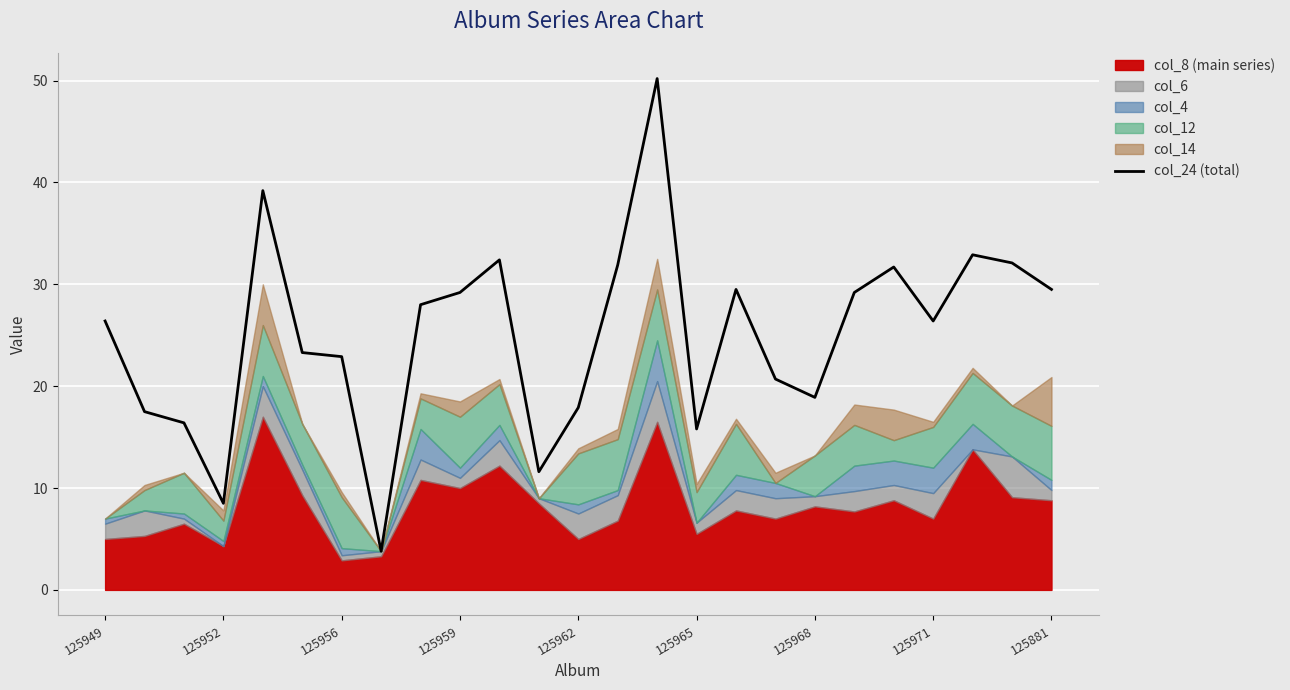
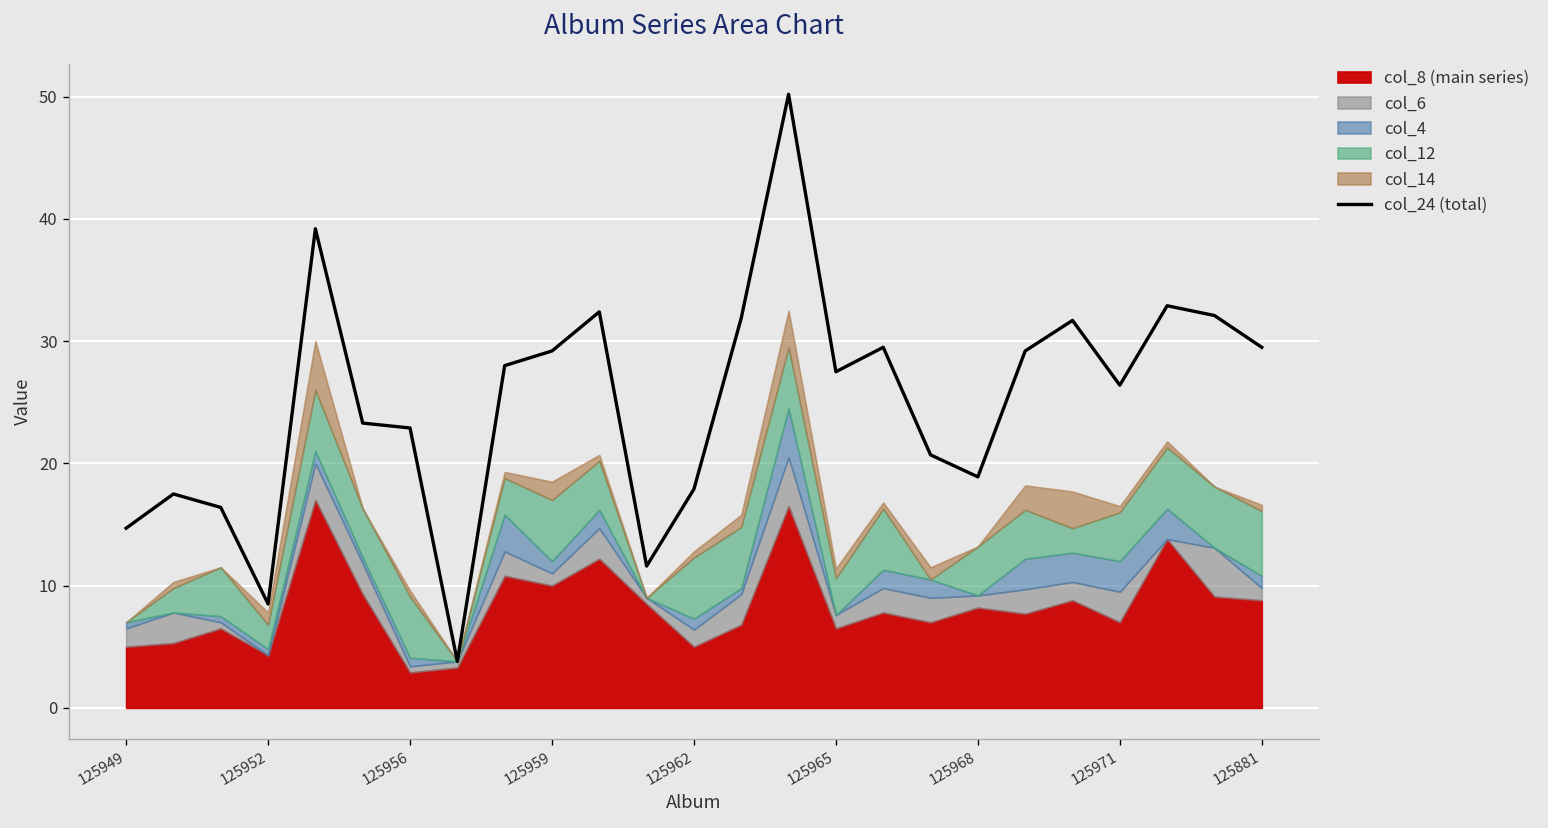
  {
    "col_24 (total)": {
-     "125949": 26.4,
+     "125949": 14.7,
      "125952": 8.5,
      "125956": 22.9,
      "125959": 29.2,
      "125962": 17.9,
-     "125965": 15.8,
+     "125965": 27.5,
      "125968": 18.9,
      "125971": 26.4,
      "125881": 29.5
    },
    "col_8 (main series)": {
      "125949": 5.0,
      "125956": 2.9,
      "125959": 10.0,
      "125962": 5.0,
-     "125965": 5.5,
+     "125965": 6.5,
      "125968": 8.2,
      "125971": 7.0,
      "125881": 8.8
    },
    "col_6": {
      "125949": 1.5,
      "125956": 0.5,
      "125959": 1.0,
-     "125962": 2.5,
+     "125962": 1.4,
      "125971": 2.5,
      "125881": 1.0
    },
    "col_4": {
      "125952": 0.5,
      "125956": 0.7,
      "125959": 1.0,
      "125962": 0.9,
      "125971": 2.5,
      "125881": 1.0
    },
    "col_12": {
      "125952": 2.0,
      "125956": 5.0,
      "125959": 5.0,
      "125962": 5.0,
      "125965": 3.0,
      "125971": 4.0,
      "125881": 5.3
    },
    "col_14": {
      "125952": 1.0,
      "125956": 0.5,
      "125959": 1.5,
      "125962": 0.5,
      "125965": 0.8,
      "125971": 0.5,
-     "125881": 4.8
+     "125881": 0.5
    }
  }
